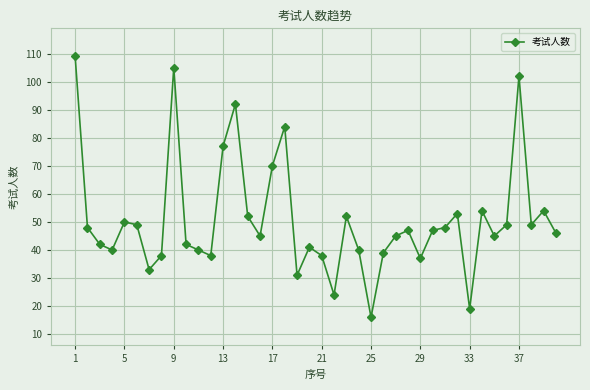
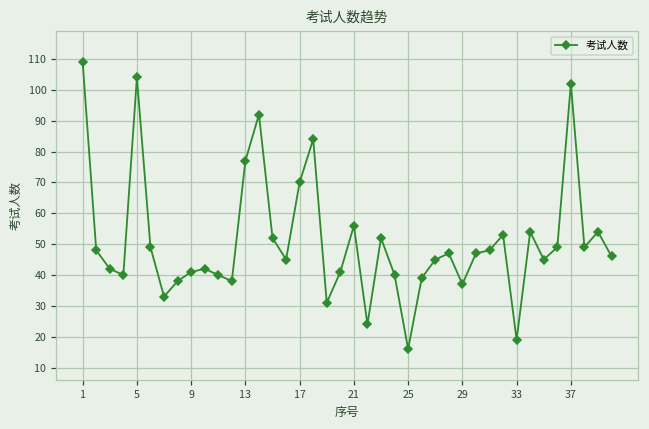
  {
    "1": 109,
-   "5": 50,
-   "9": 105,
+   "5": 104,
+   "9": 41,
    "13": 77,
    "17": 70,
-   "21": 38,
+   "21": 56,
    "25": 16,
    "29": 37,
    "33": 19,
    "37": 102
  }
